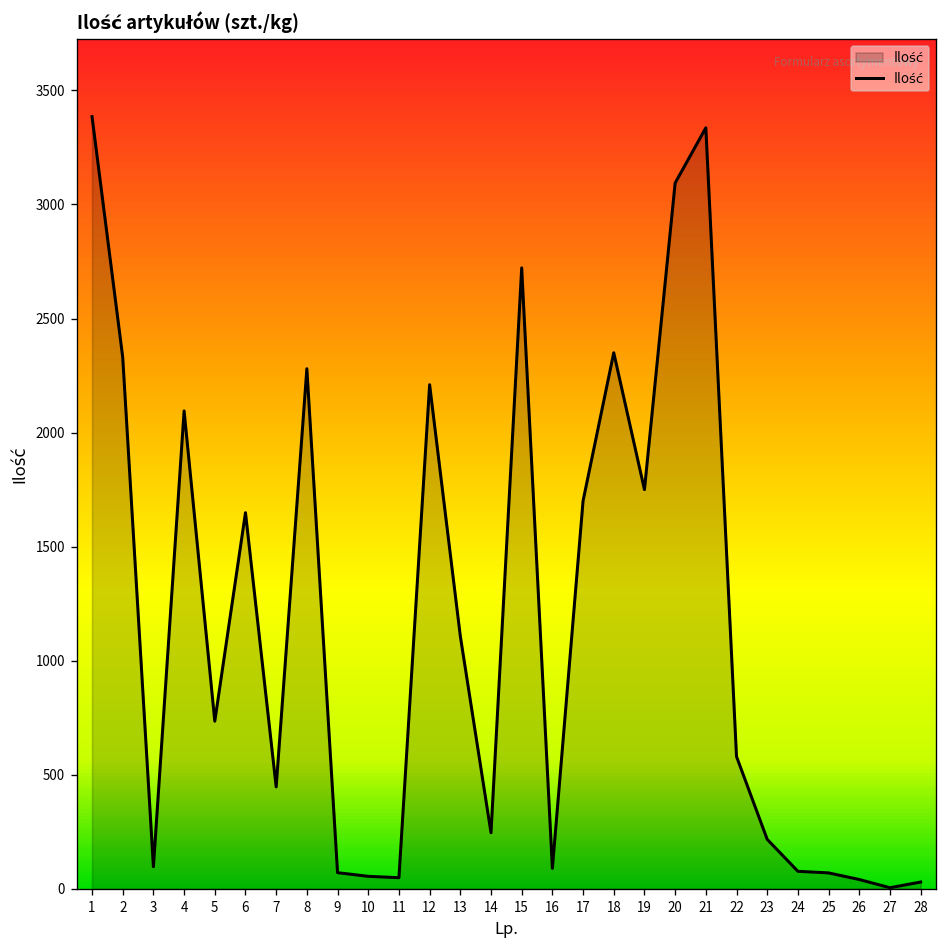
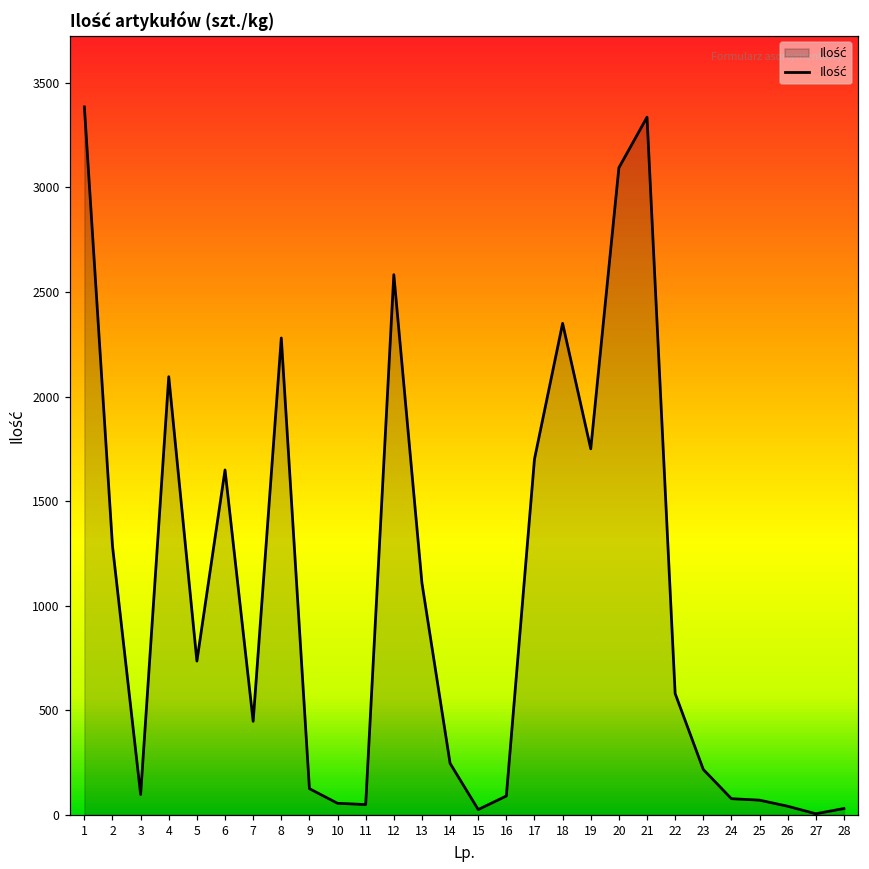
  {
    "1": 3390,
-   "2": 2330,
+   "2": 1290,
    "3": 100,
    "4": 2100,
    "5": 740,
    "6": 1650,
    "7": 450,
    "8": 2280,
-   "9": 70,
+   "9": 130,
    "10": 60,
    "11": 50,
-   "12": 2210,
+   "12": 2580,
    "13": 1110,
    "14": 250,
-   "15": 2720,
+   "15": 30,
    "16": 90,
    "17": 1700,
    "18": 2350,
    "19": 1750,
    "20": 3090,
    "21": 3340,
    "22": 580,
    "23": 220,
    "24": 80,
    "25": 70,
    "26": 40,
    "27": 10,
    "28": 30
  }
